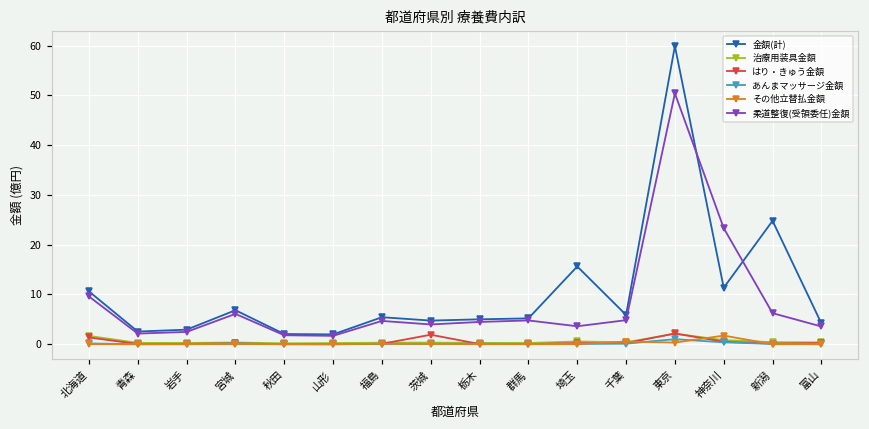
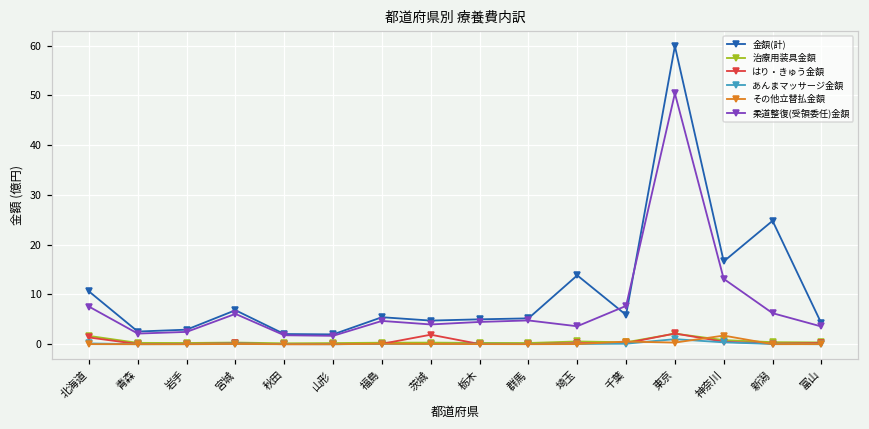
  {
    "金額(計)": {
      "北海道": 11,
      "宮城": 7,
      "福島": 5,
      "茨城": 5,
-     "埼玉": 16,
+     "埼玉": 14,
      "千葉": 6,
      "東京": 60,
-     "神奈川": 11,
+     "神奈川": 17,
      "新潟": 25,
      "富山": 4
    },
    "はり・きゅう金額": {
      "茨城": 2
    },
    "あんまマッサージ金額": {
      "東京": 1
    },
    "その他立替払金額": {
      "東京": 0,
      "神奈川": 2
    },
    "柔道整復(受領委任)金額": {
-     "北海道": 10,
+     "北海道": 8,
      "宮城": 6,
      "福島": 5,
      "茨城": 4,
      "埼玉": 4,
-     "千葉": 5,
+     "千葉": 8,
      "東京": 50,
-     "神奈川": 23,
+     "神奈川": 13,
      "新潟": 6,
      "富山": 4
    }
  }
